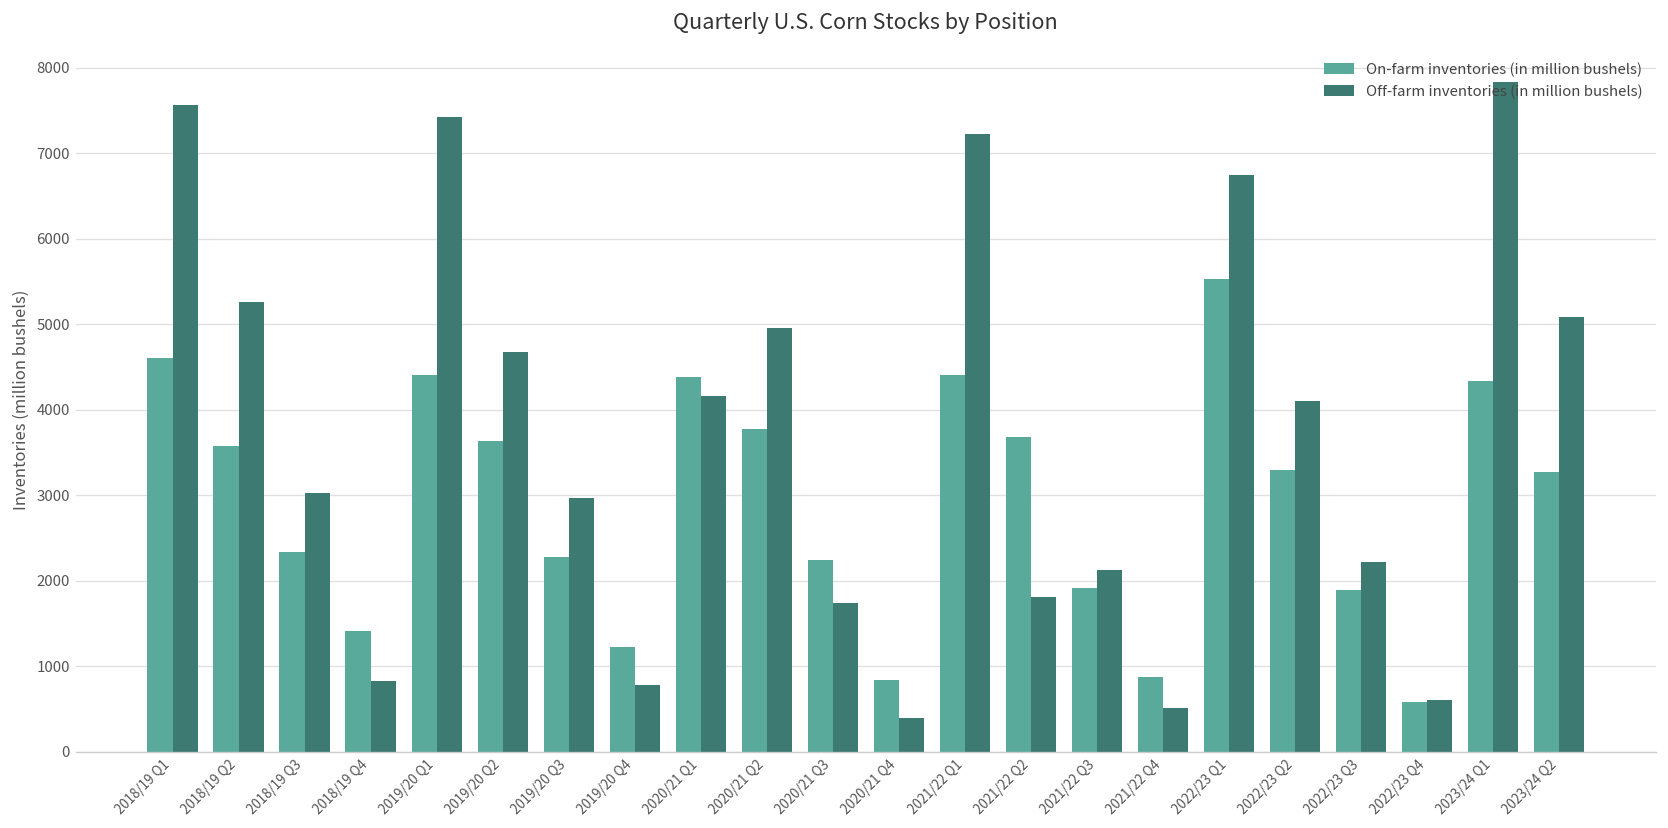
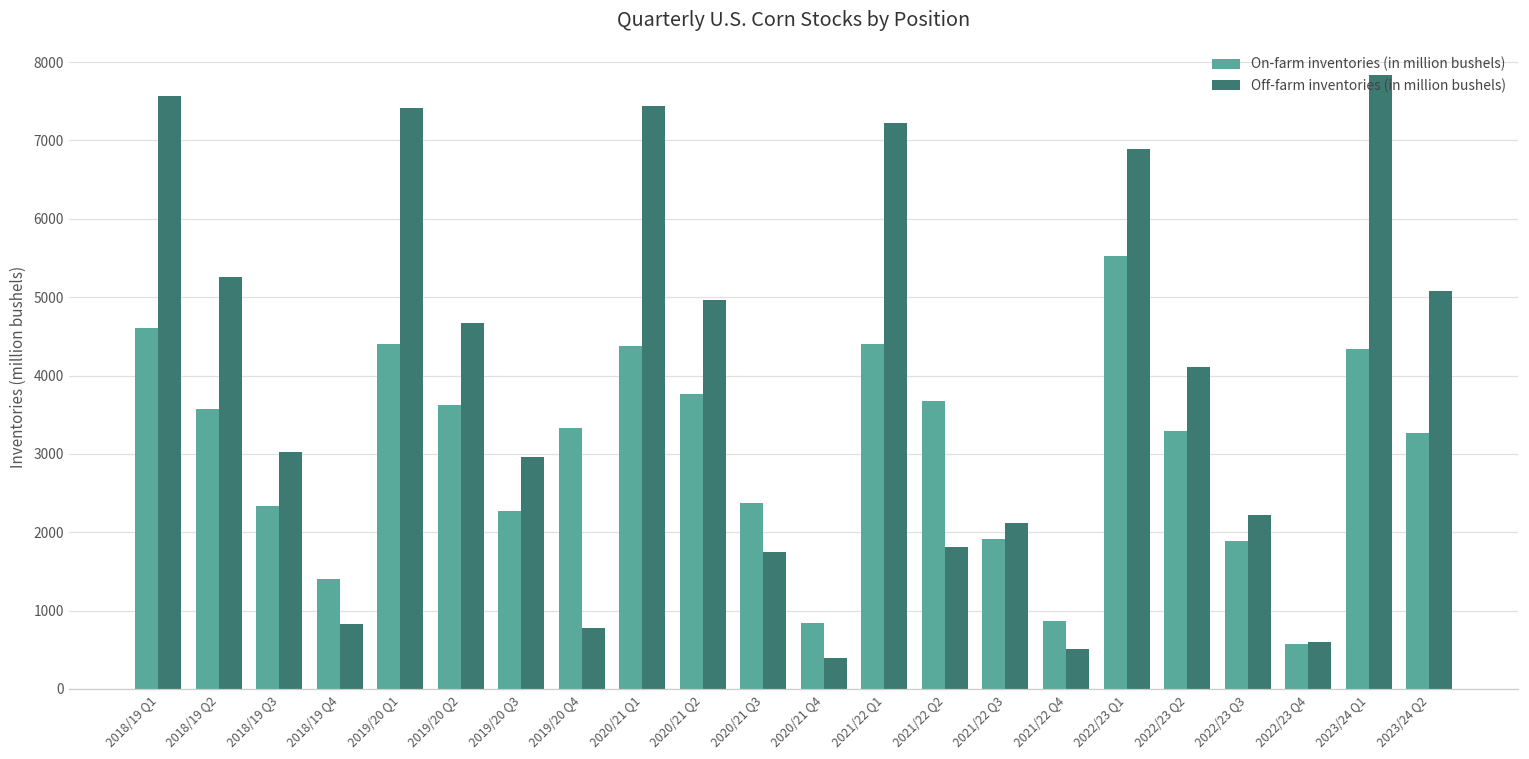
  {
    "On-farm inventories (in million bushels)": {
      "2018/19 Q1": 4600,
      "2018/19 Q2": 3600,
      "2018/19 Q3": 2300,
      "2018/19 Q4": 1400,
      "2019/20 Q1": 4400,
      "2019/20 Q2": 3600,
      "2019/20 Q3": 2300,
-     "2019/20 Q4": 1200,
+     "2019/20 Q4": 3300,
      "2020/21 Q1": 4400,
      "2020/21 Q2": 3800,
-     "2020/21 Q3": 2200,
+     "2020/21 Q3": 2400,
      "2020/21 Q4": 800,
      "2021/22 Q1": 4400,
      "2021/22 Q2": 3700,
      "2021/22 Q3": 1900,
      "2021/22 Q4": 900,
      "2022/23 Q1": 5500,
      "2022/23 Q2": 3300,
      "2022/23 Q3": 1900,
      "2022/23 Q4": 600,
      "2023/24 Q1": 4300,
      "2023/24 Q2": 3300
    },
    "Off-farm inventories (in million bushels)": {
      "2018/19 Q1": 7600,
      "2018/19 Q2": 5300,
      "2018/19 Q3": 3000,
      "2018/19 Q4": 800,
      "2019/20 Q1": 7400,
      "2019/20 Q2": 4700,
      "2019/20 Q3": 3000,
      "2019/20 Q4": 800,
-     "2020/21 Q1": 4200,
+     "2020/21 Q1": 7400,
      "2020/21 Q2": 5000,
      "2020/21 Q3": 1700,
      "2020/21 Q4": 400,
      "2021/22 Q1": 7200,
      "2021/22 Q2": 1800,
      "2021/22 Q3": 2100,
      "2021/22 Q4": 500,
-     "2022/23 Q1": 6700,
+     "2022/23 Q1": 6900,
      "2022/23 Q2": 4100,
      "2022/23 Q3": 2200,
      "2022/23 Q4": 600,
      "2023/24 Q1": 7800,
      "2023/24 Q2": 5100
    }
  }
